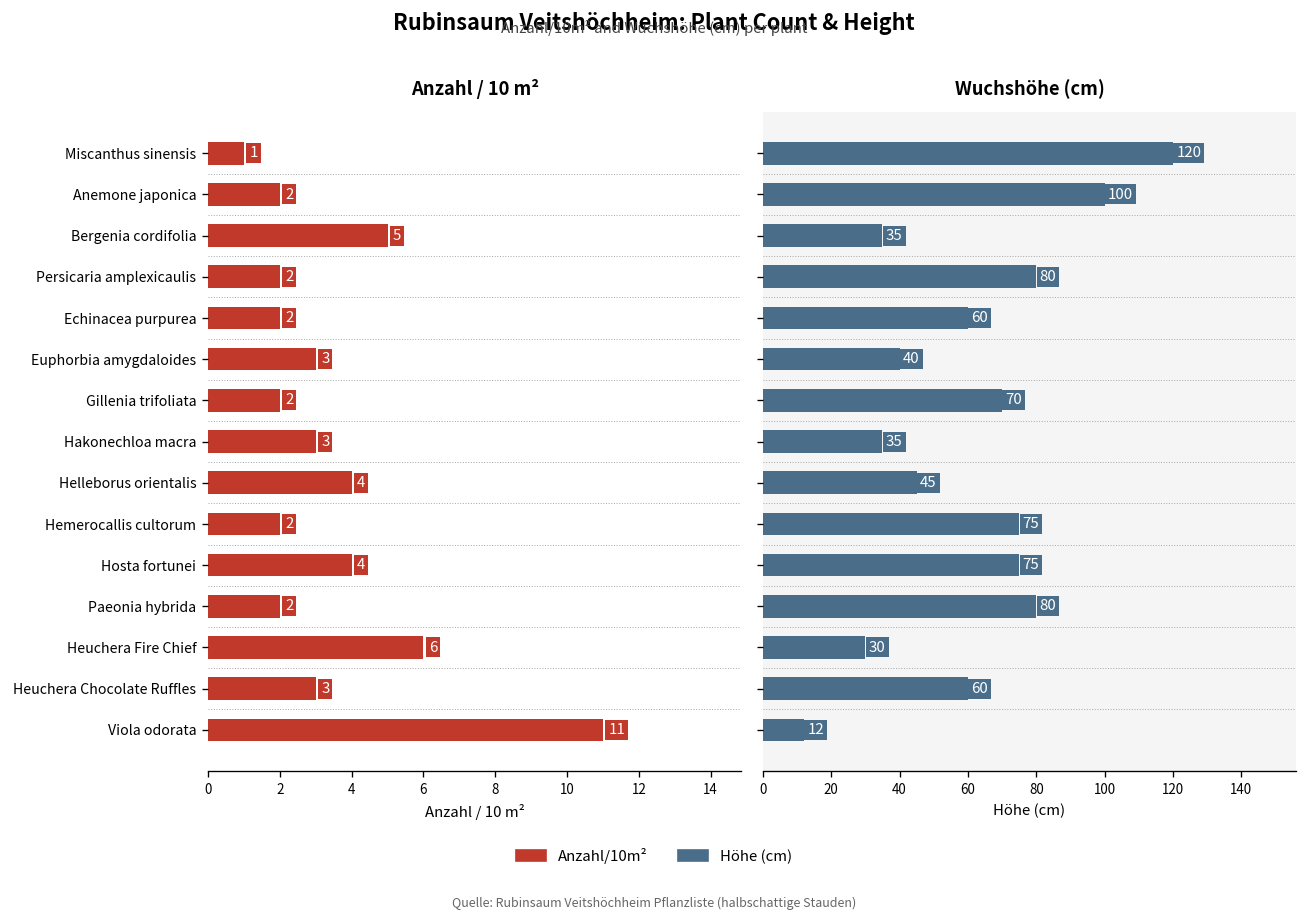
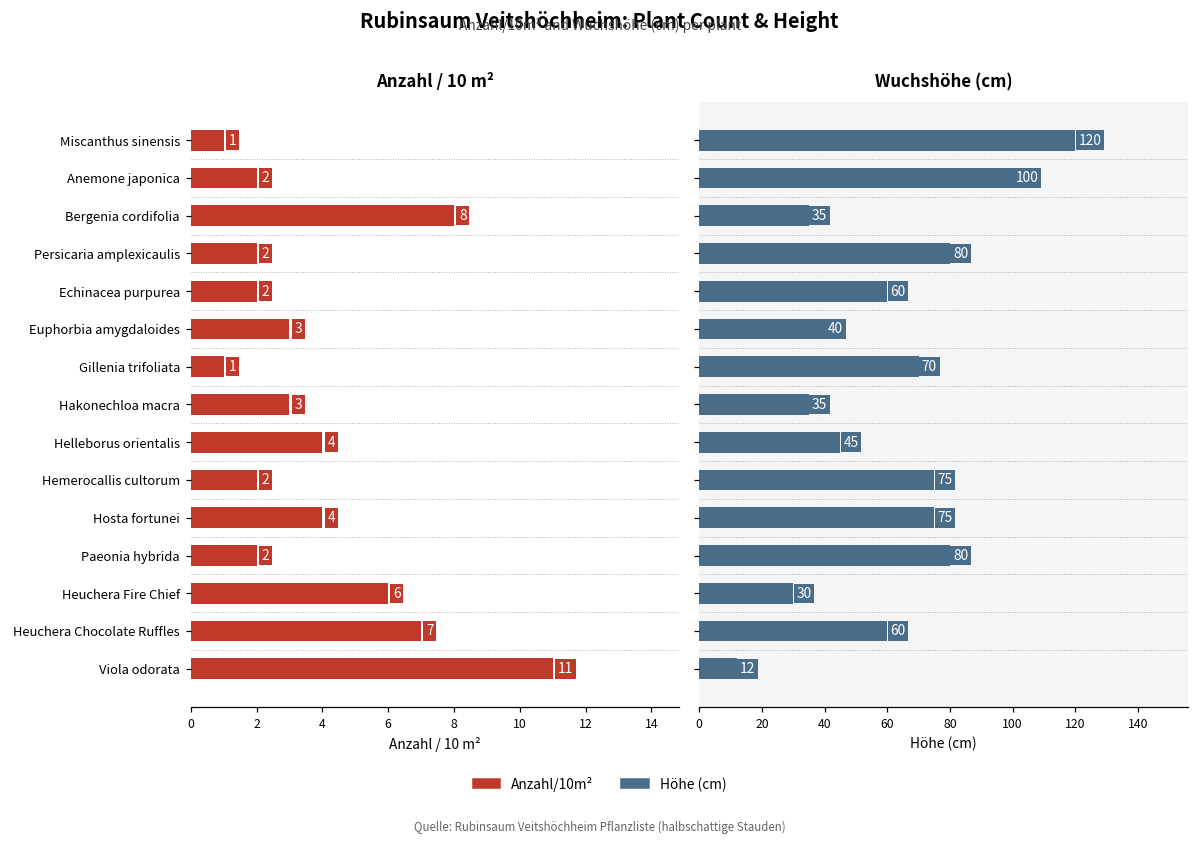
  {
    "Anzahl / 10 m²": {
-     "Bergenia cordifolia": 5,
-     "Gillenia trifoliata": 2,
-     "Heuchera Chocolate Ruffles": 3
+     "Bergenia cordifolia": 8,
+     "Gillenia trifoliata": 1,
+     "Heuchera Chocolate Ruffles": 7
    }
  }
